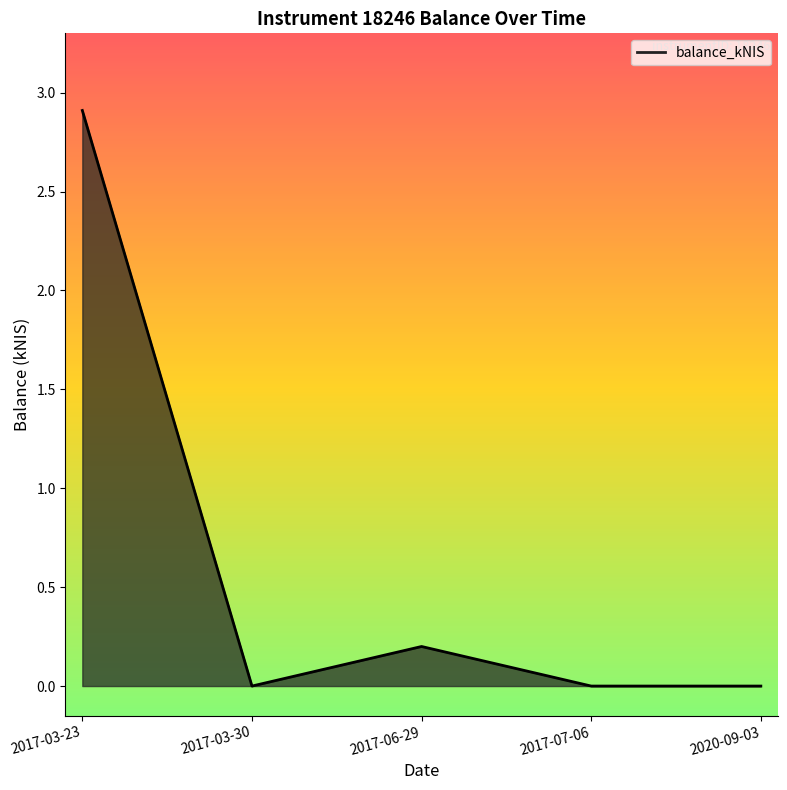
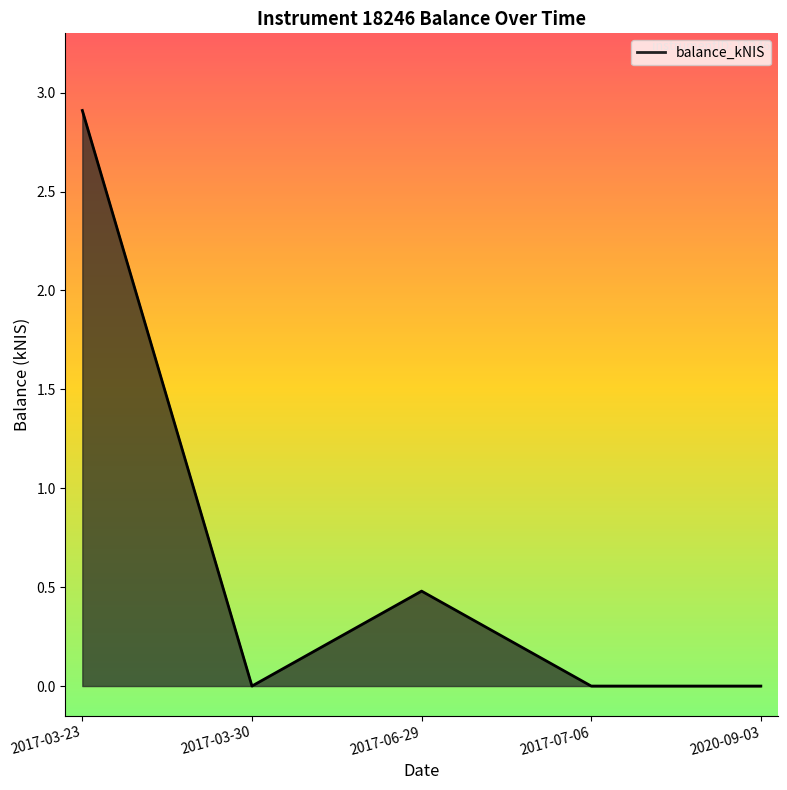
  {
    "2017-03-23": 2.91,
    "2017-03-30": 0.00,
-   "2017-06-29": 0.20,
+   "2017-06-29": 0.48,
    "2017-07-06": 0.00,
    "2020-09-03": 0.00
  }
